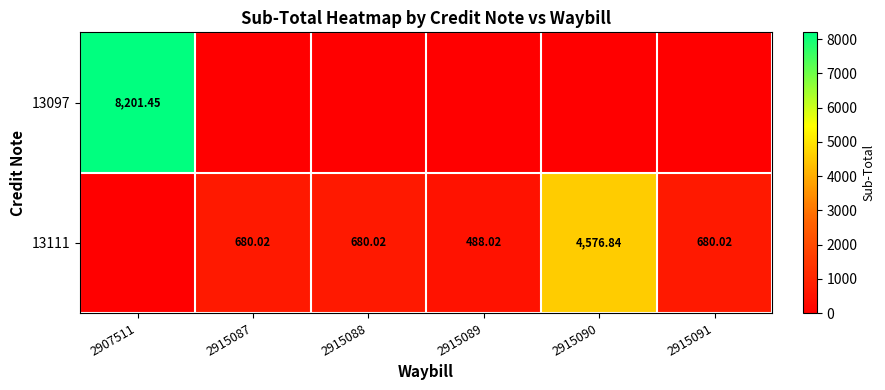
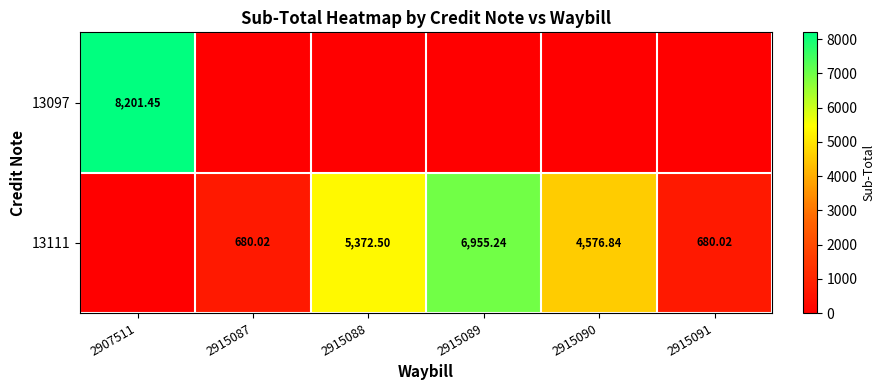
  {
    "13097": {
      "2907511": "8,201.45"
    },
    "13111": {
      "2915087": "680.02",
-     "2915088": "680.02",
-     "2915089": "488.02",
+     "2915088": "5,372.50",
+     "2915089": "6,955.24",
      "2915090": "4,576.84",
      "2915091": "680.02"
    }
  }
